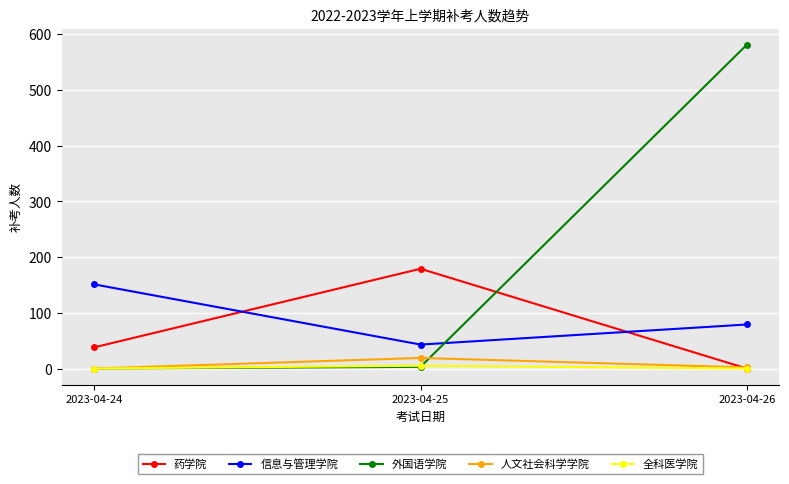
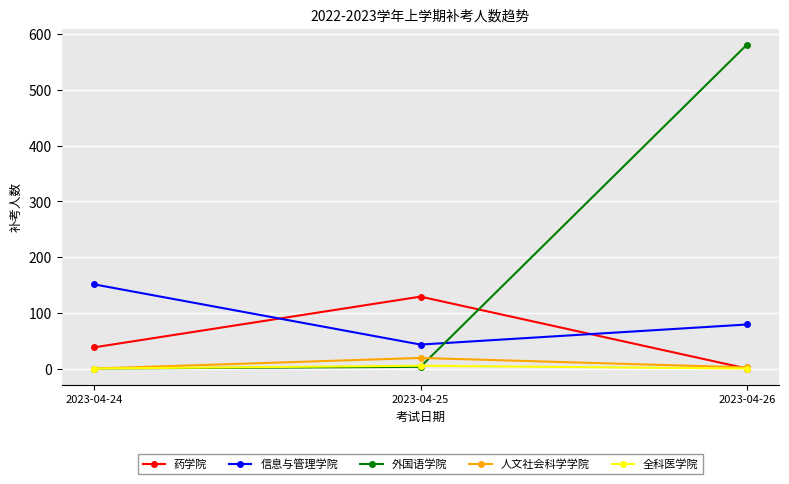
  {
    "药学院": {
      "2023-04-24": 40,
-     "2023-04-25": 180
+     "2023-04-25": 130
    },
    "信息与管理学院": {
      "2023-04-24": 150,
      "2023-04-25": 40,
      "2023-04-26": 80
    },
    "外国语学院": {
      "2023-04-26": 580
    },
    "人文社会科学学院": {
      "2023-04-25": 20
    }
  }
